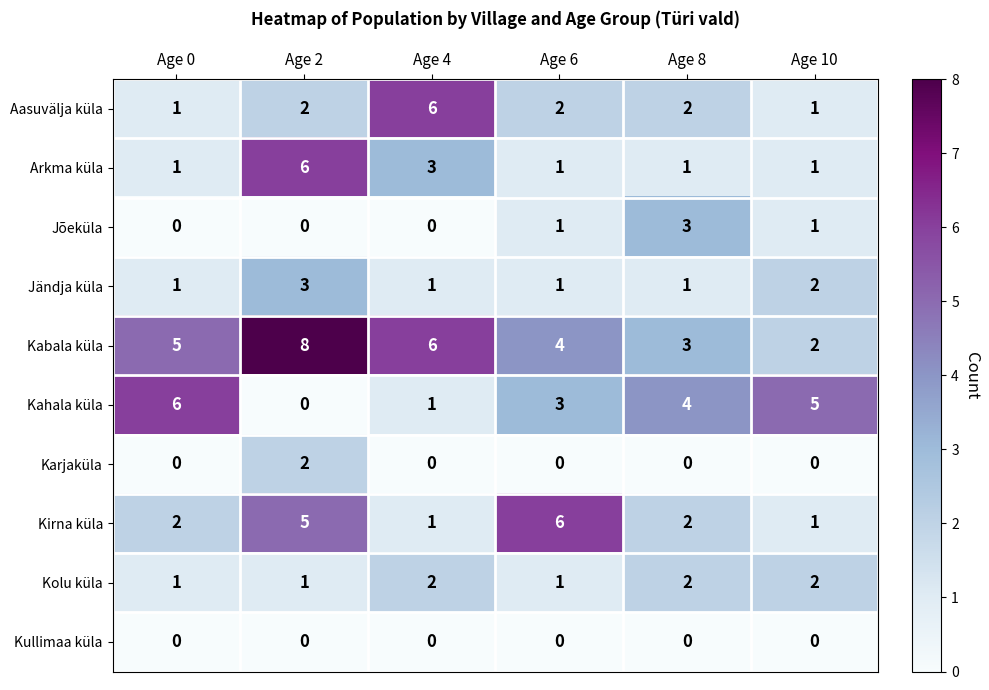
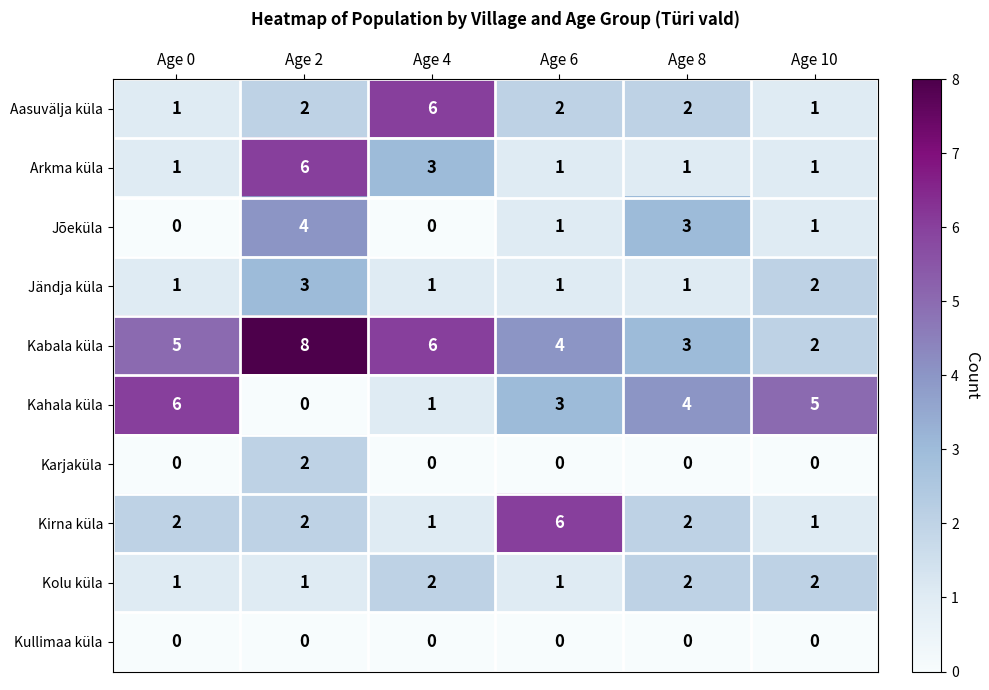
  {
    "Aasuvälja küla": {
      "Age 0": 1,
      "Age 2": 2,
      "Age 4": 6,
      "Age 6": 2,
      "Age 8": 2,
      "Age 10": 1
    },
    "Arkma küla": {
      "Age 0": 1,
      "Age 2": 6,
      "Age 4": 3,
      "Age 6": 1,
      "Age 8": 1,
      "Age 10": 1
    },
    "Jõeküla": {
      "Age 0": 0,
-     "Age 2": 0,
+     "Age 2": 4,
      "Age 4": 0,
      "Age 6": 1,
      "Age 8": 3,
      "Age 10": 1
    },
    "Jändja küla": {
      "Age 0": 1,
      "Age 2": 3,
      "Age 4": 1,
      "Age 6": 1,
      "Age 8": 1,
      "Age 10": 2
    },
    "Kabala küla": {
      "Age 0": 5,
      "Age 2": 8,
      "Age 4": 6,
      "Age 6": 4,
      "Age 8": 3,
      "Age 10": 2
    },
    "Kahala küla": {
      "Age 0": 6,
      "Age 2": 0,
      "Age 4": 1,
      "Age 6": 3,
      "Age 8": 4,
      "Age 10": 5
    },
    "Karjaküla": {
      "Age 0": 0,
      "Age 2": 2,
      "Age 4": 0,
      "Age 6": 0,
      "Age 8": 0,
      "Age 10": 0
    },
    "Kirna küla": {
      "Age 0": 2,
-     "Age 2": 5,
+     "Age 2": 2,
      "Age 4": 1,
      "Age 6": 6,
      "Age 8": 2,
      "Age 10": 1
    },
    "Kolu küla": {
      "Age 0": 1,
      "Age 2": 1,
      "Age 4": 2,
      "Age 6": 1,
      "Age 8": 2,
      "Age 10": 2
    },
    "Kullimaa küla": {
      "Age 0": 0,
      "Age 2": 0,
      "Age 4": 0,
      "Age 6": 0,
      "Age 8": 0,
      "Age 10": 0
    }
  }
